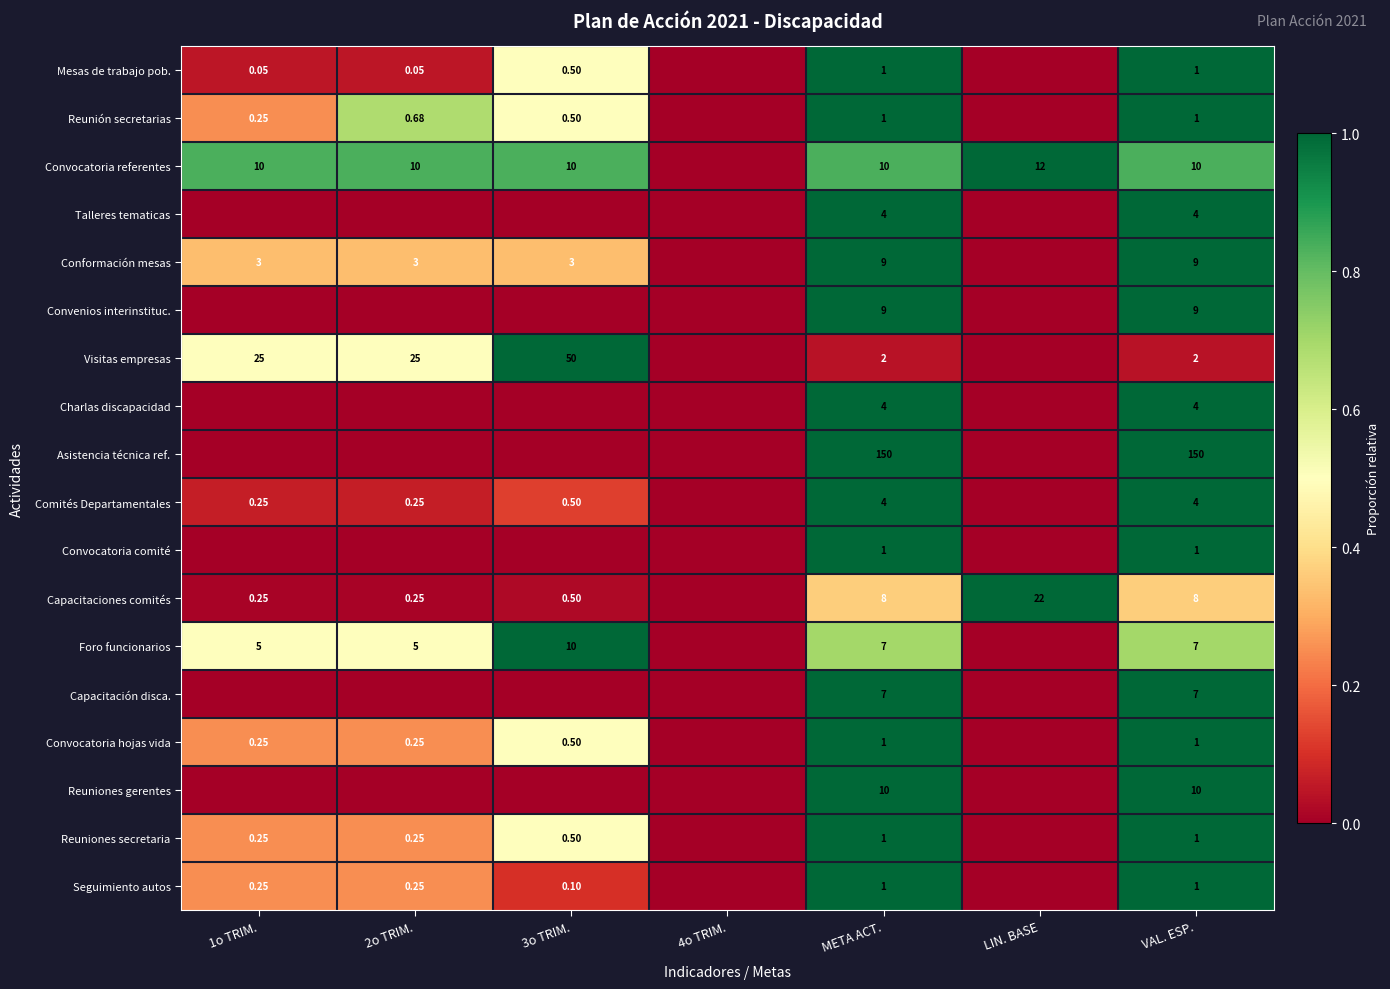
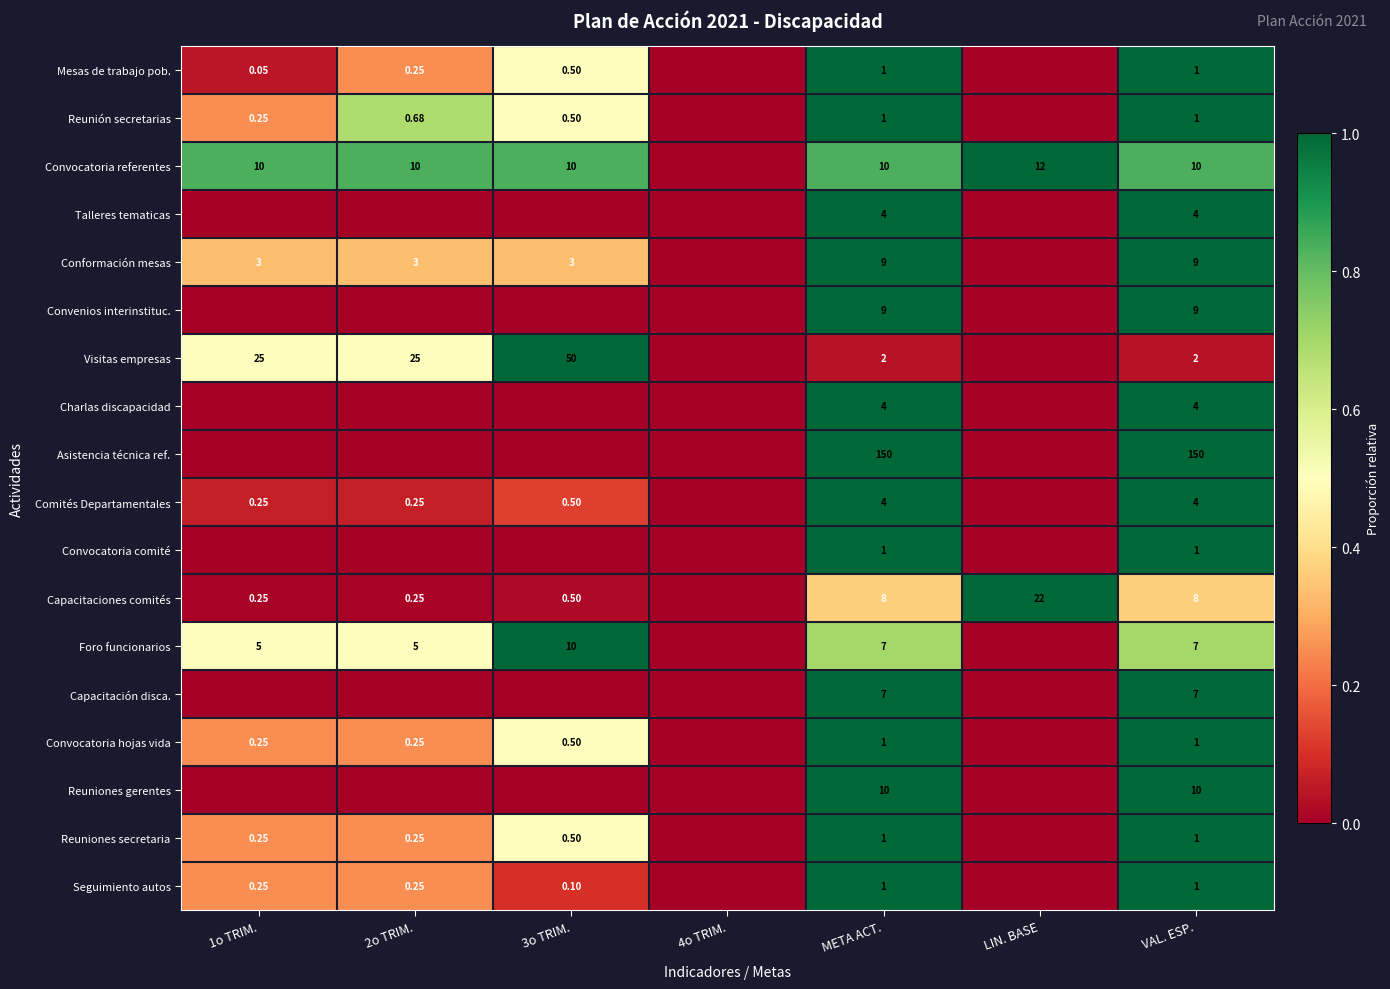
  {
    "Mesas de trabajo pob.": {
      "1o TRIM.": 0.05,
-     "2o TRIM.": 0.05,
+     "2o TRIM.": 0.25,
      "3o TRIM.": 0.50,
      "META ACT.": 1,
      "VAL. ESP.": 1
    },
    "Reunión secretarias": {
      "1o TRIM.": 0.25,
      "2o TRIM.": 0.68,
      "3o TRIM.": 0.50,
      "META ACT.": 1,
      "VAL. ESP.": 1
    },
    "Convocatoria referentes": {
      "1o TRIM.": 10,
      "2o TRIM.": 10,
      "3o TRIM.": 10,
      "META ACT.": 10,
      "LIN. BASE": 12,
      "VAL. ESP.": 10
    },
    "Talleres tematicas": {
      "META ACT.": 4,
      "VAL. ESP.": 4
    },
    "Conformación mesas": {
      "1o TRIM.": 3,
      "2o TRIM.": 3,
      "3o TRIM.": 3,
      "META ACT.": 9,
      "VAL. ESP.": 9
    },
    "Convenios interinstituc.": {
      "META ACT.": 9,
      "VAL. ESP.": 9
    },
    "Visitas empresas": {
      "1o TRIM.": 25,
      "2o TRIM.": 25,
      "3o TRIM.": 50,
      "META ACT.": 2,
      "VAL. ESP.": 2
    },
    "Charlas discapacidad": {
      "META ACT.": 4,
      "VAL. ESP.": 4
    },
    "Asistencia técnica ref.": {
      "META ACT.": 150,
      "VAL. ESP.": 150
    },
    "Comités Departamentales": {
      "1o TRIM.": 0.25,
      "2o TRIM.": 0.25,
      "3o TRIM.": 0.50,
      "META ACT.": 4,
      "VAL. ESP.": 4
    },
    "Convocatoria comité": {
      "META ACT.": 1,
      "VAL. ESP.": 1
    },
    "Capacitaciones comités": {
      "1o TRIM.": 0.25,
      "2o TRIM.": 0.25,
      "3o TRIM.": 0.50,
      "META ACT.": 8,
      "LIN. BASE": 22,
      "VAL. ESP.": 8
    },
    "Foro funcionarios": {
      "1o TRIM.": 5,
      "2o TRIM.": 5,
      "3o TRIM.": 10,
      "META ACT.": 7,
      "VAL. ESP.": 7
    },
    "Capacitación disca.": {
      "META ACT.": 7,
      "VAL. ESP.": 7
    },
    "Convocatoria hojas vida": {
      "1o TRIM.": 0.25,
      "2o TRIM.": 0.25,
      "3o TRIM.": 0.50,
      "META ACT.": 1,
      "VAL. ESP.": 1
    },
    "Reuniones gerentes": {
      "META ACT.": 10,
      "VAL. ESP.": 10
    },
    "Reuniones secretaria": {
      "1o TRIM.": 0.25,
      "2o TRIM.": 0.25,
      "3o TRIM.": 0.50,
      "META ACT.": 1,
      "VAL. ESP.": 1
    },
    "Seguimiento autos": {
      "1o TRIM.": 0.25,
      "2o TRIM.": 0.25,
      "3o TRIM.": 0.10,
      "META ACT.": 1,
      "VAL. ESP.": 1
    }
  }
